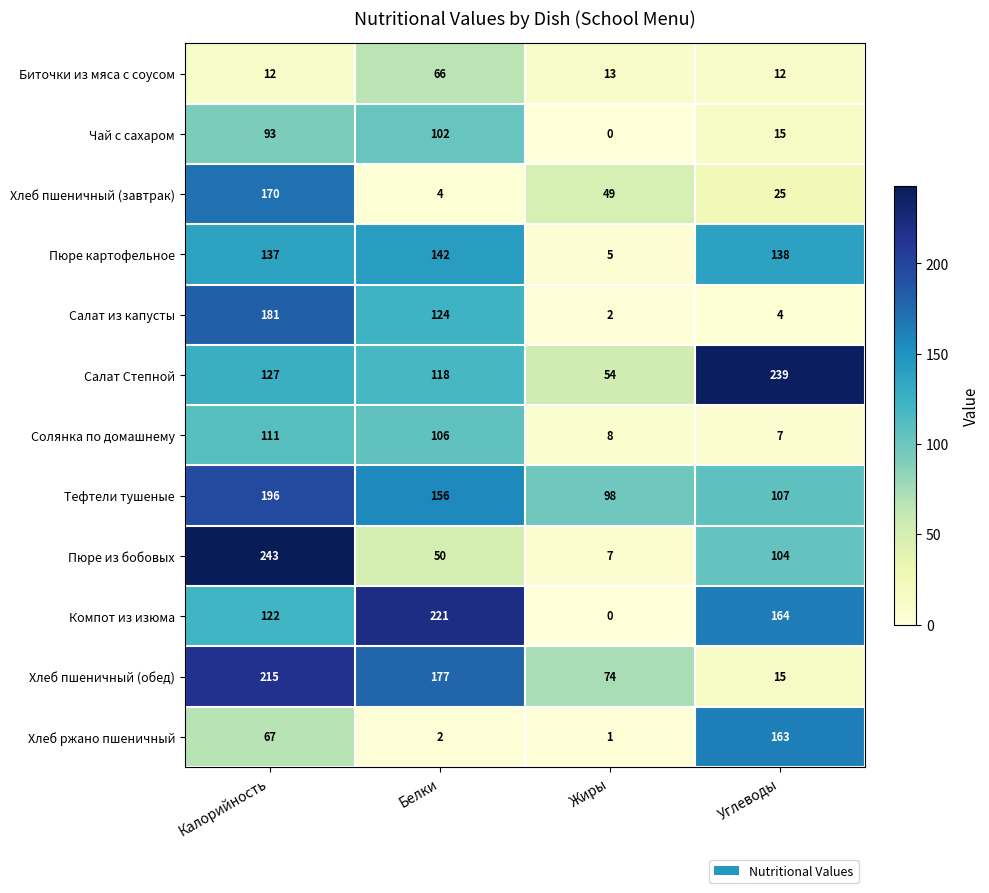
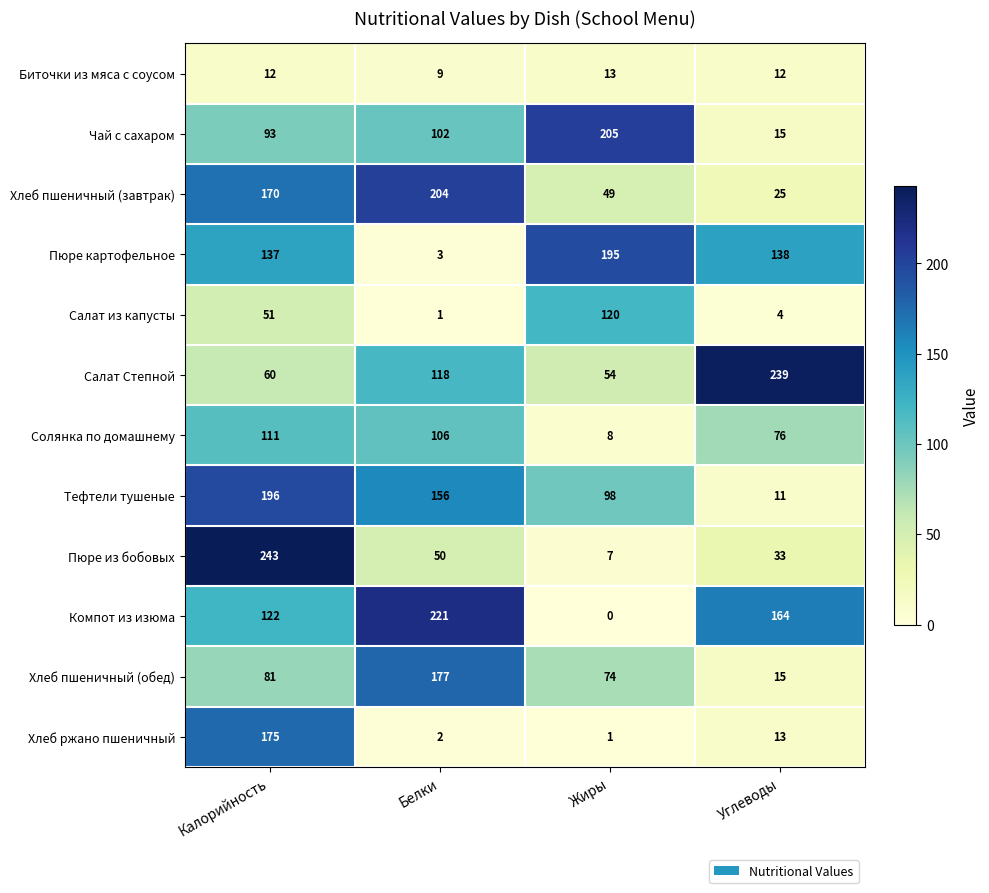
  {
    "Биточки из мяса с соусом": {
      "Калорийность": 12,
-     "Белки": 66,
+     "Белки": 9,
      "Жиры": 13,
      "Углеводы": 12
    },
    "Чай с сахаром": {
      "Калорийность": 93,
      "Белки": 102,
-     "Жиры": 0,
+     "Жиры": 205,
      "Углеводы": 15
    },
    "Хлеб пшеничный (завтрак)": {
      "Калорийность": 170,
-     "Белки": 4,
+     "Белки": 204,
      "Жиры": 49,
      "Углеводы": 25
    },
    "Пюре картофельное": {
      "Калорийность": 137,
-     "Белки": 142,
-     "Жиры": 5,
+     "Белки": 3,
+     "Жиры": 195,
      "Углеводы": 138
    },
    "Салат из капусты": {
-     "Калорийность": 181,
-     "Белки": 124,
-     "Жиры": 2,
+     "Калорийность": 51,
+     "Белки": 1,
+     "Жиры": 120,
      "Углеводы": 4
    },
    "Салат Степной": {
-     "Калорийность": 127,
+     "Калорийность": 60,
      "Белки": 118,
      "Жиры": 54,
      "Углеводы": 239
    },
    "Солянка по домашнему": {
      "Калорийность": 111,
      "Белки": 106,
      "Жиры": 8,
-     "Углеводы": 7
+     "Углеводы": 76
    },
    "Тефтели тушеные": {
      "Калорийность": 196,
      "Белки": 156,
      "Жиры": 98,
-     "Углеводы": 107
+     "Углеводы": 11
    },
    "Пюре из бобовых": {
      "Калорийность": 243,
      "Белки": 50,
      "Жиры": 7,
-     "Углеводы": 104
+     "Углеводы": 33
    },
    "Компот из изюма": {
      "Калорийность": 122,
      "Белки": 221,
      "Жиры": 0,
      "Углеводы": 164
    },
    "Хлеб пшеничный (обед)": {
-     "Калорийность": 215,
+     "Калорийность": 81,
      "Белки": 177,
      "Жиры": 74,
      "Углеводы": 15
    },
    "Хлеб ржано пшеничный": {
-     "Калорийность": 67,
+     "Калорийность": 175,
      "Белки": 2,
      "Жиры": 1,
-     "Углеводы": 163
+     "Углеводы": 13
    }
  }
